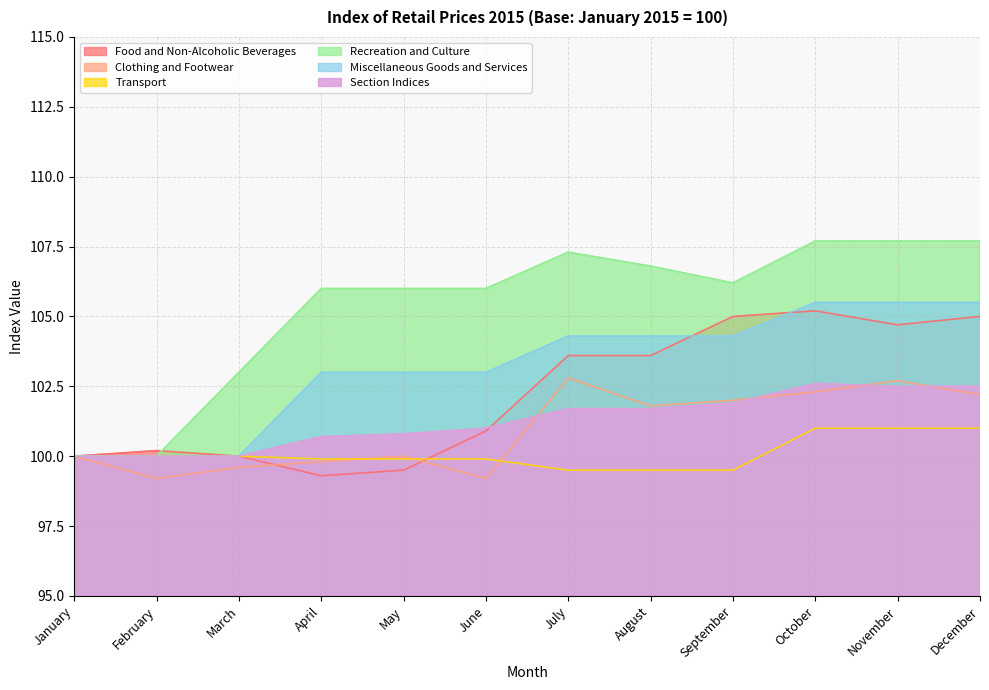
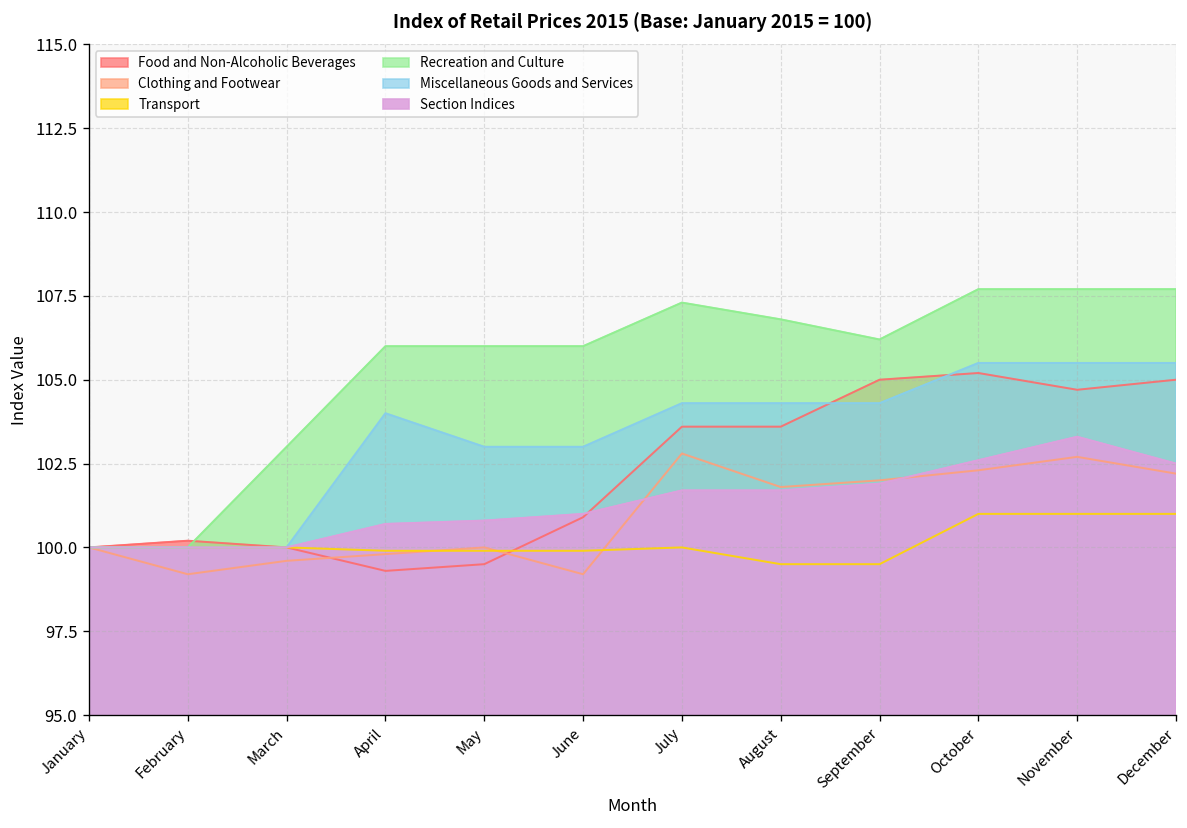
  {
    "Transport": {
      "April": 99.9,
      "May": 99.9,
      "June": 99.9,
-     "July": 99.5,
+     "July": 100.0,
      "August": 99.5,
      "September": 99.5,
      "October": 101.0,
      "November": 101.0,
      "December": 101.0
    },
    "Recreation and Culture": {
      "March": 103.0,
      "April": 106.0,
      "May": 106.0,
      "June": 106.0,
      "July": 107.3,
      "August": 106.8,
      "September": 106.2,
      "October": 107.7,
      "November": 107.7,
      "December": 107.7
    },
    "Miscellaneous Goods and Services": {
-     "April": 103,
+     "April": 104,
      "May": 103,
      "June": 103,
      "July": 104.3,
      "August": 104.3,
      "September": 104.3,
      "October": 105.5,
      "November": 105.5,
      "December": 105.5
    },
    "Section Indices": {
      "April": 100.7,
      "May": 100.8,
      "June": 101.0,
      "July": 101.7,
      "August": 101.7,
      "September": 101.9,
      "October": 102.6,
-     "November": 102.5,
+     "November": 103.3,
      "December": 102.5
    }
  }
